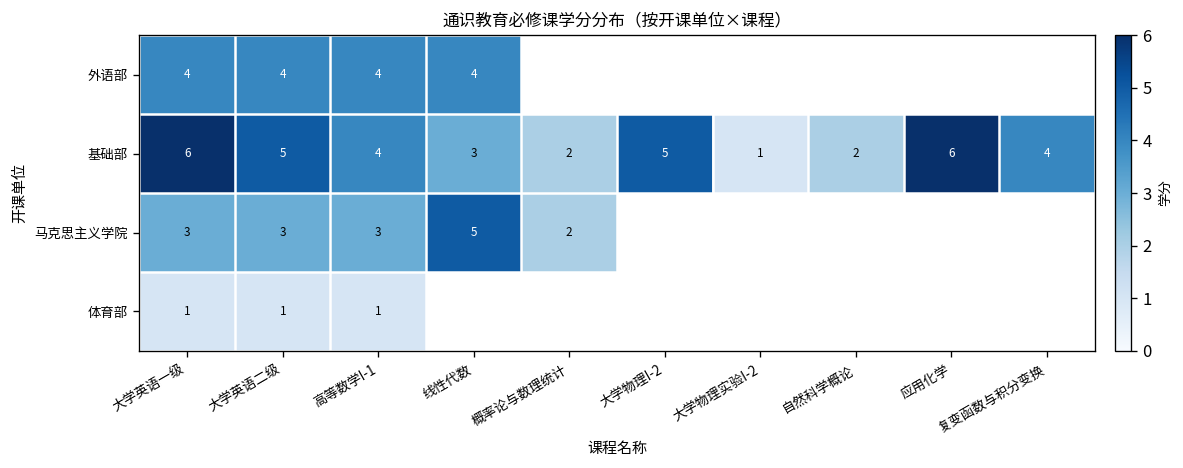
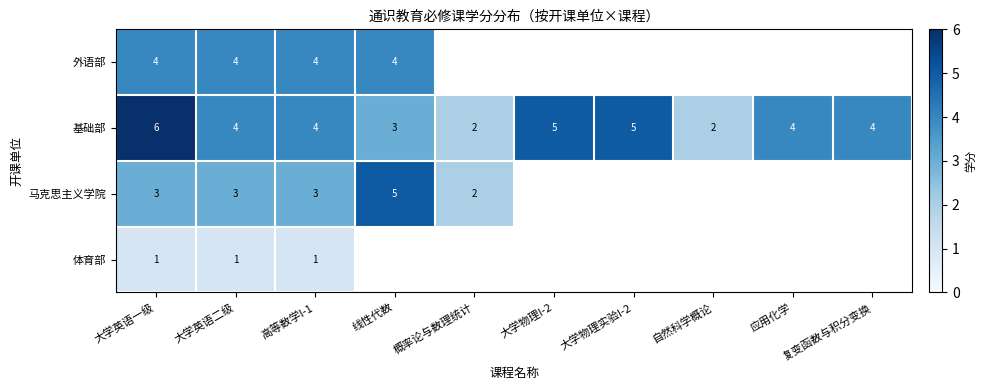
  {
    "外语部": {
      "大学英语一级": 4,
      "大学英语二级": 4,
      "高等数学I-1": 4,
      "线性代数": 4
    },
    "基础部": {
      "大学英语一级": 6,
-     "大学英语二级": 5,
+     "大学英语二级": 4,
      "高等数学I-1": 4,
      "线性代数": 3,
      "概率论与数理统计": 2,
      "大学物理I-2": 5,
-     "大学物理实验I-2": 1,
+     "大学物理实验I-2": 5,
      "自然科学概论": 2,
-     "应用化学": 6,
+     "应用化学": 4,
      "复变函数与积分变换": 4
    },
    "马克思主义学院": {
      "大学英语一级": 3,
      "大学英语二级": 3,
      "高等数学I-1": 3,
      "线性代数": 5,
      "概率论与数理统计": 2
    },
    "体育部": {
      "大学英语一级": 1,
      "大学英语二级": 1,
      "高等数学I-1": 1
    }
  }
